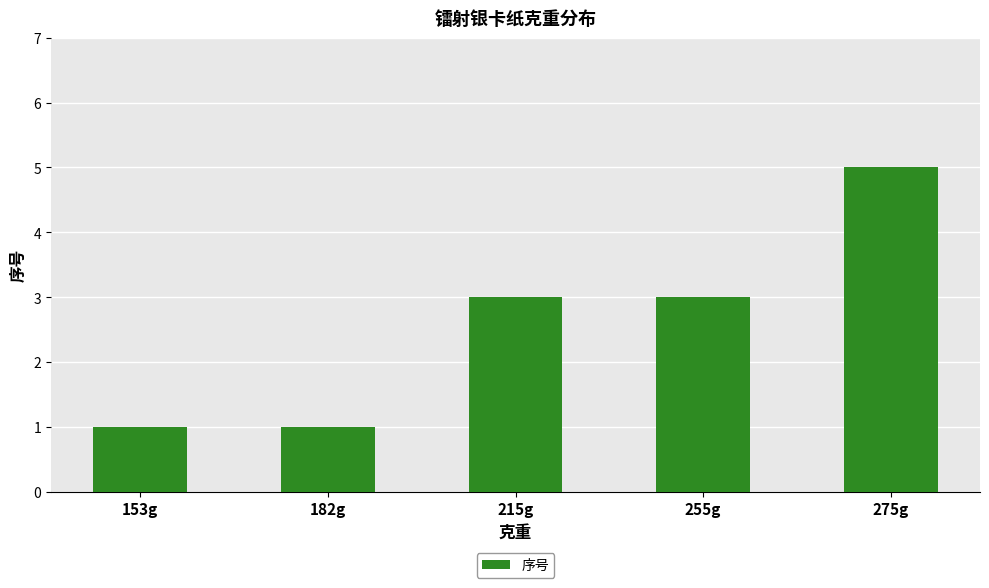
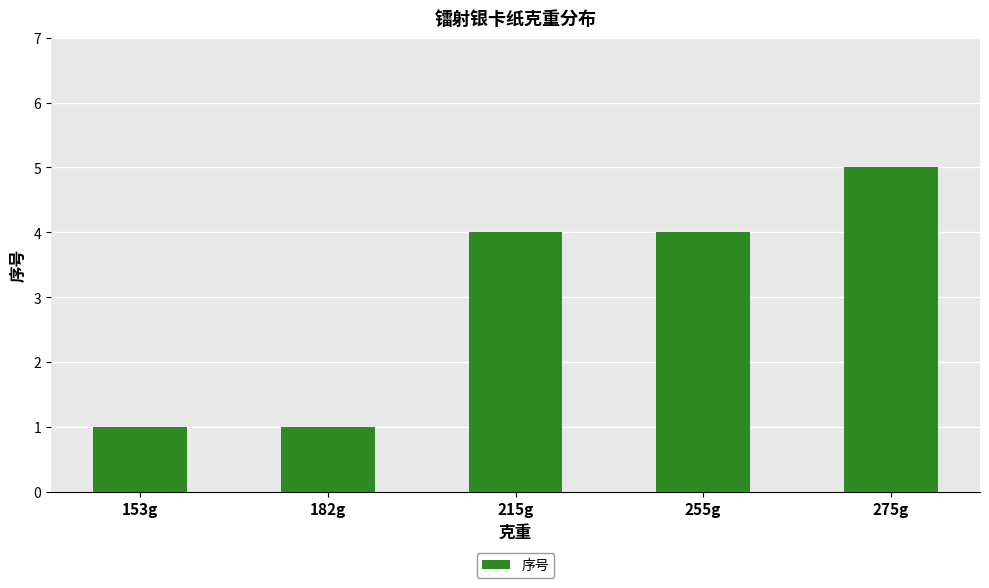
  {
    "153g": 1,
    "182g": 1,
-   "215g": 3,
-   "255g": 3,
+   "215g": 4,
+   "255g": 4,
    "275g": 5
  }
